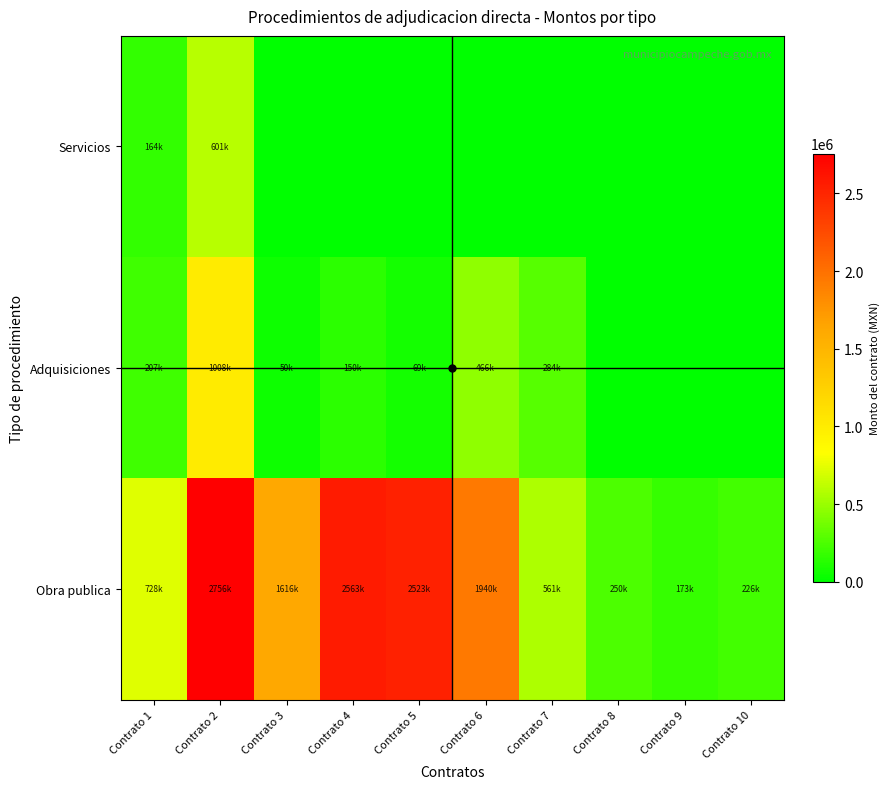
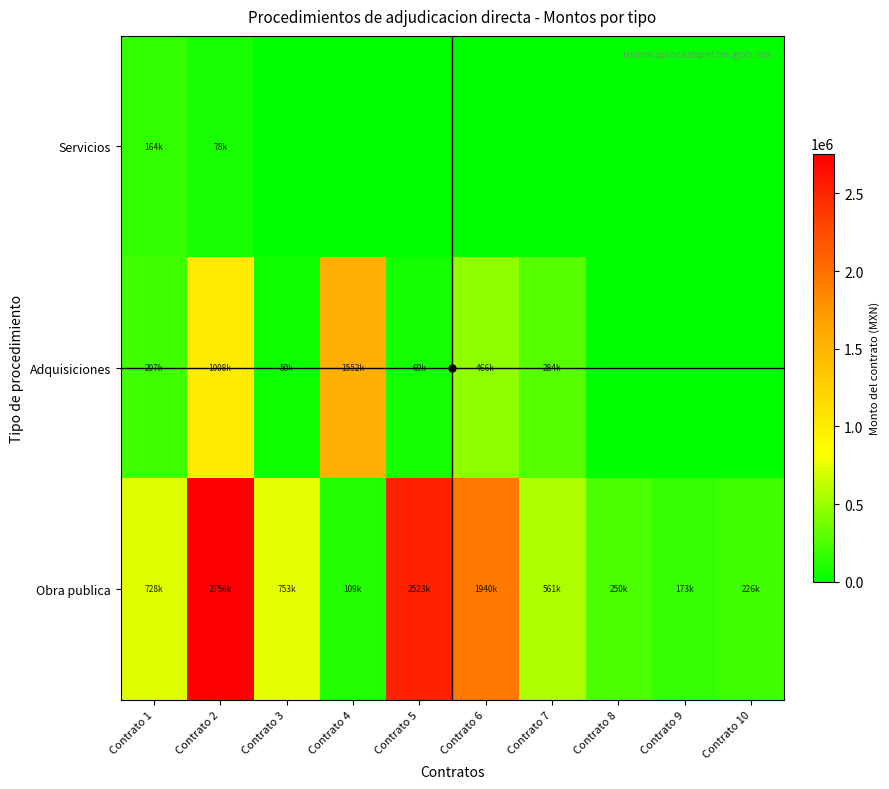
  {
    "Servicios": {
      "Contrato 1": "164k",
-     "Contrato 2": "601k"
+     "Contrato 2": "78k"
    },
    "Adquisiciones": {
      "Contrato 1": "207k",
      "Contrato 2": "1008k",
      "Contrato 3": "50k",
-     "Contrato 4": "150k",
+     "Contrato 4": "1552k",
      "Contrato 5": "69k",
      "Contrato 6": "466k",
      "Contrato 7": "284k"
    },
    "Obra publica": {
      "Contrato 1": "728k",
      "Contrato 2": "2756k",
-     "Contrato 3": "1616k",
-     "Contrato 4": "2563k",
+     "Contrato 3": "753k",
+     "Contrato 4": "109k",
      "Contrato 5": "2523k",
      "Contrato 6": "1940k",
      "Contrato 7": "561k",
      "Contrato 8": "250k",
      "Contrato 9": "173k",
      "Contrato 10": "226k"
    }
  }
